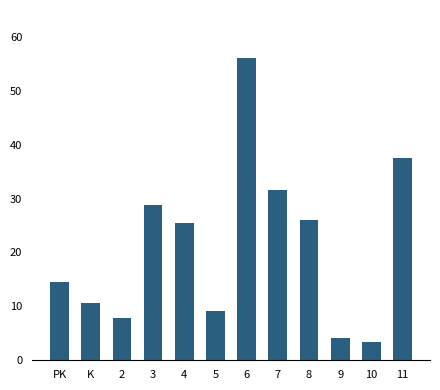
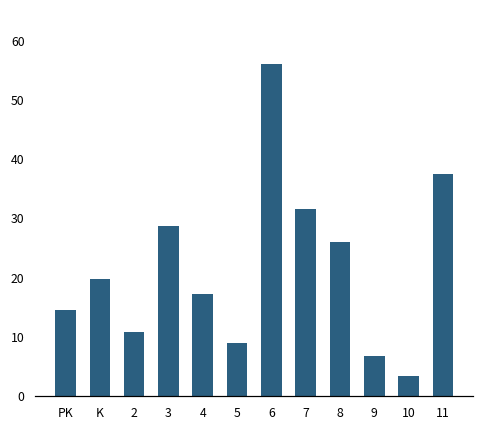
  {
    "PK": 15,
-   "K": 11,
-   "2": 8,
+   "K": 20,
+   "2": 11,
    "3": 29,
-   "4": 25,
+   "4": 17,
    "5": 9,
    "6": 56,
    "7": 32,
    "8": 26,
-   "9": 4,
+   "9": 7,
    "10": 3,
    "11": 38
  }
